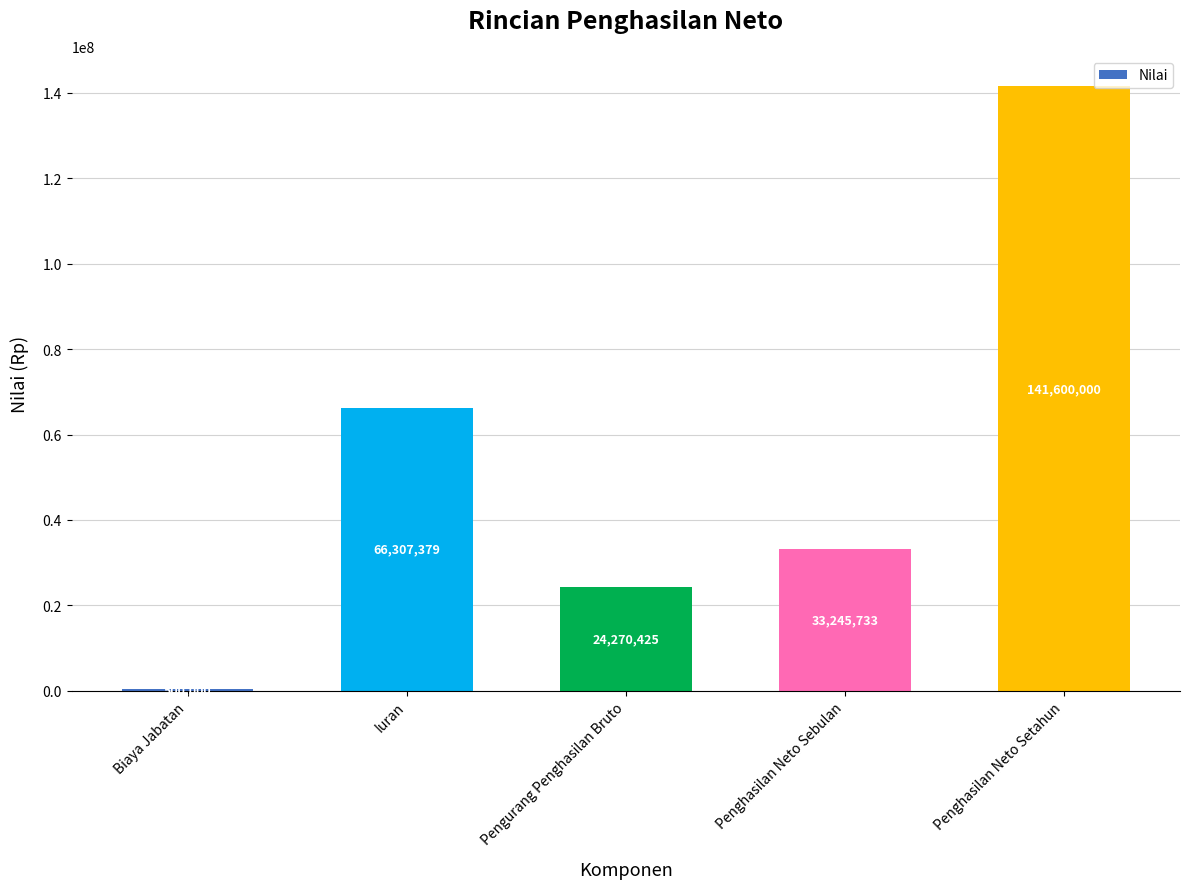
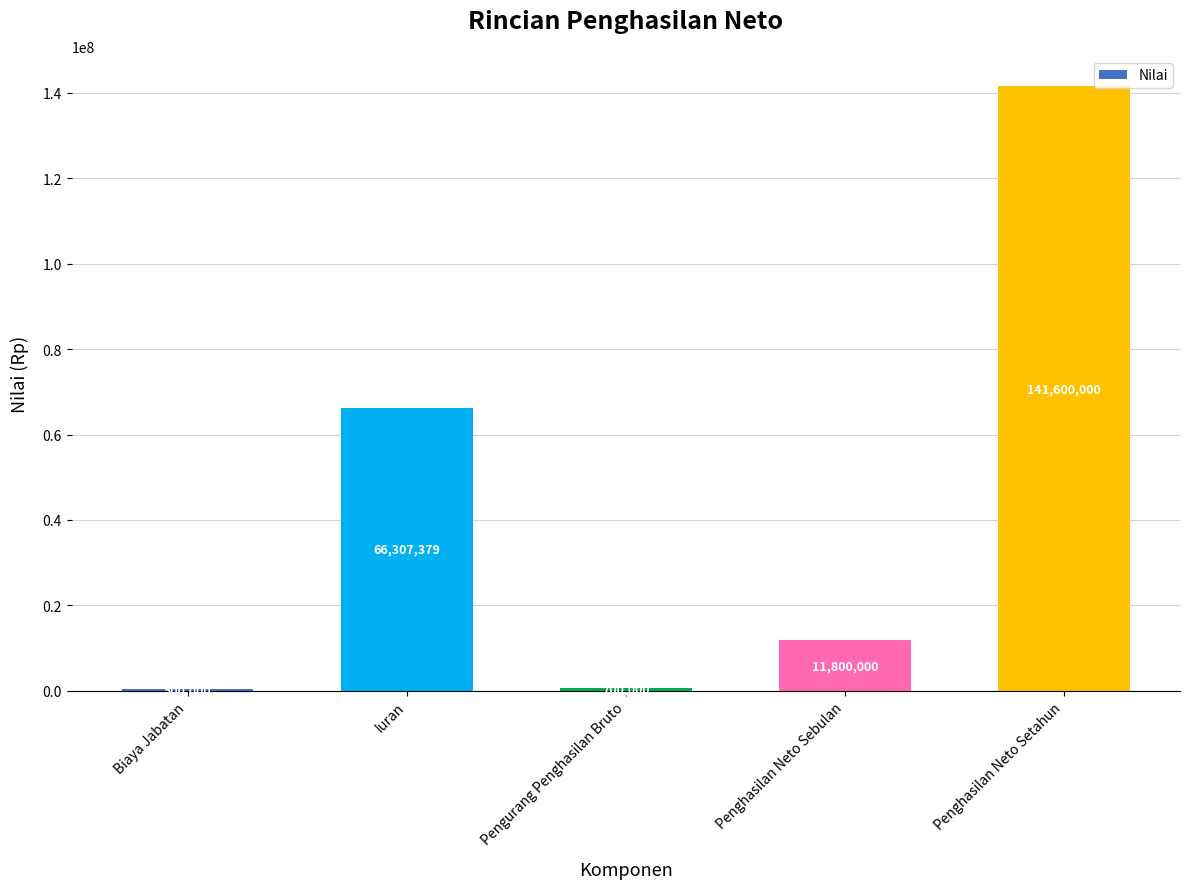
  {
    "Iuran": "66,307,379",
-   "Pengurang Penghasilan Bruto": "24000000",
-   "Penghasilan Neto Sebulan": "33,245,733",
+   "Pengurang Penghasilan Bruto": "1000000",
+   "Penghasilan Neto Sebulan": "11,800,000",
    "Penghasilan Neto Setahun": "141,600,000"
  }
